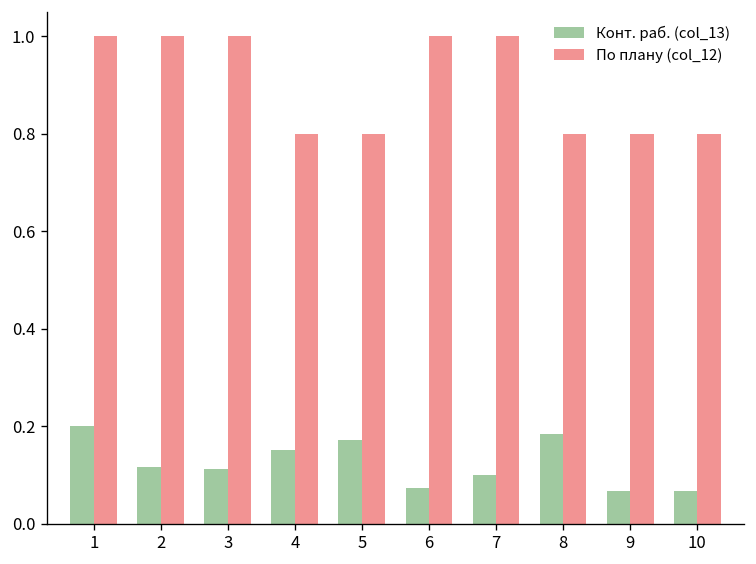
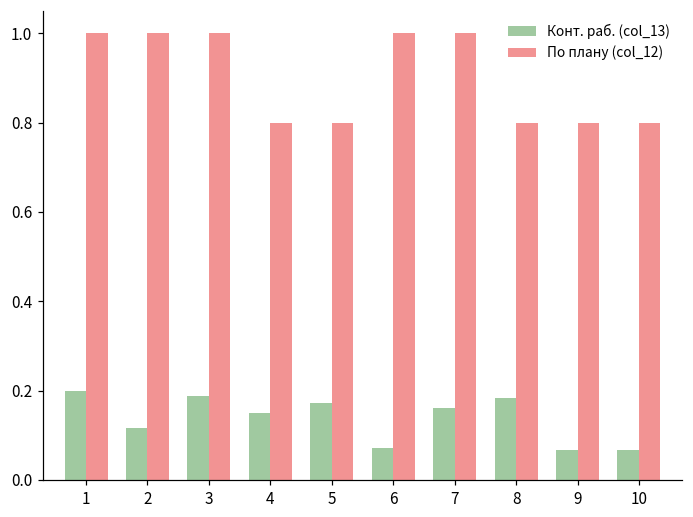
  {
    "Конт. раб. (col_13)": {
      "1": 0.20,
      "2": 0.12,
-     "3": 0.11,
+     "3": 0.19,
      "4": 0.15,
      "5": 0.17,
      "6": 0.07,
-     "7": 0.10,
+     "7": 0.16,
      "8": 0.18,
      "9": 0.07,
      "10": 0.07
    },
    "По плану (col_12)": {
      "1": 1.00,
      "2": 1.00,
      "3": 1.00,
      "4": 0.80,
      "5": 0.80,
      "6": 1.00,
      "7": 1.00,
      "8": 0.80,
      "9": 0.80,
      "10": 0.80
    }
  }
